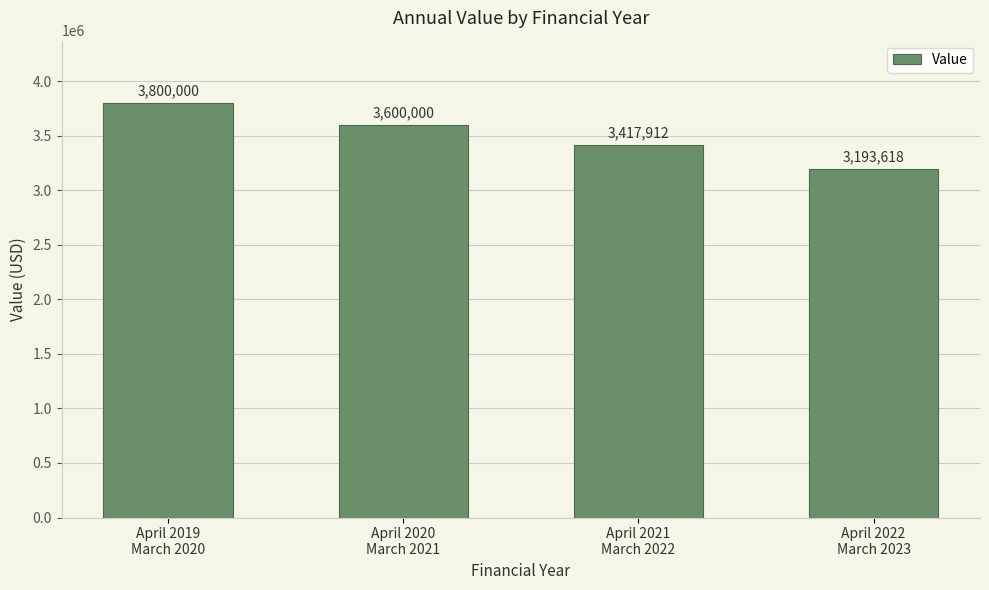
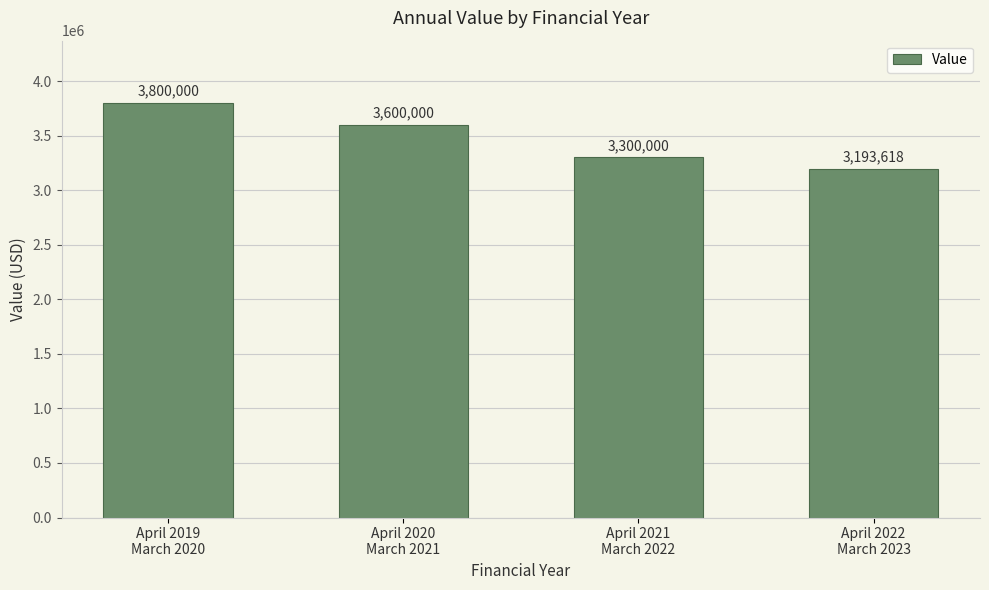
  {
    "April 2019 March 2020": "3,800,000",
    "April 2020 March 2021": "3,600,000",
-   "April 2021 March 2022": "3,417,912",
+   "April 2021 March 2022": "3,300,000",
    "April 2022 March 2023": "3,193,618"
  }
